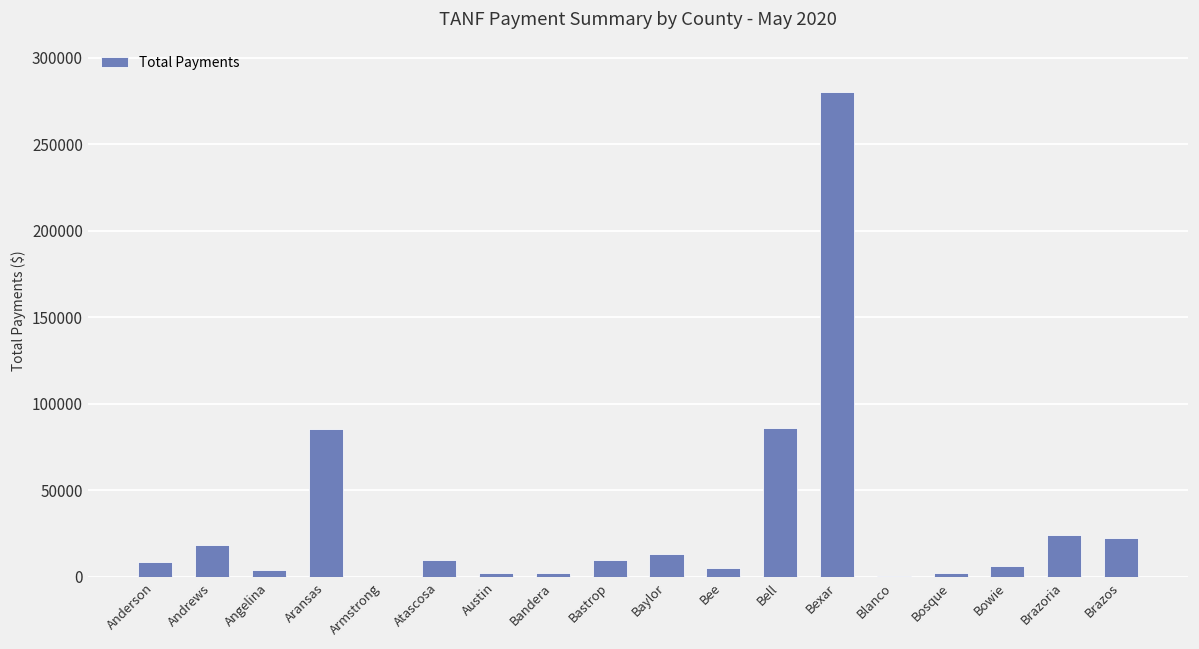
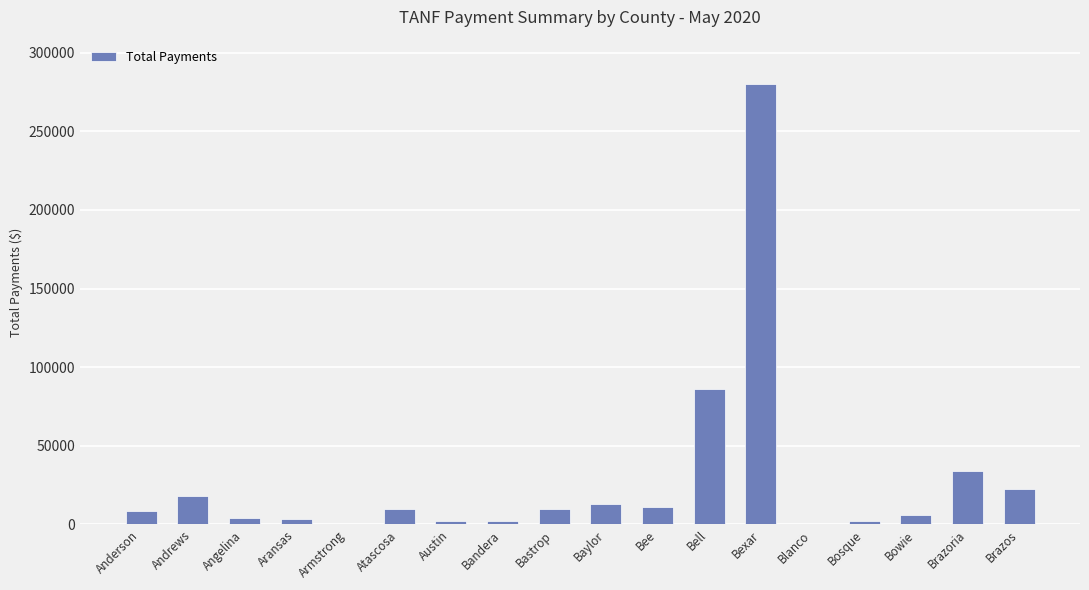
  {
    "Anderson": 8000,
    "Andrews": 18000,
    "Angelina": 4000,
-   "Aransas": 86000,
+   "Aransas": 4000,
    "Atascosa": 10000,
    "Austin": 2000,
    "Bandera": 2000,
    "Bastrop": 10000,
    "Baylor": 13000,
-   "Bee": 5000,
+   "Bee": 11000,
    "Bell": 86000,
    "Bexar": 280000,
    "Bosque": 2000,
    "Bowie": 6000,
-   "Brazoria": 24000,
+   "Brazoria": 34000,
    "Brazos": 22000
  }
